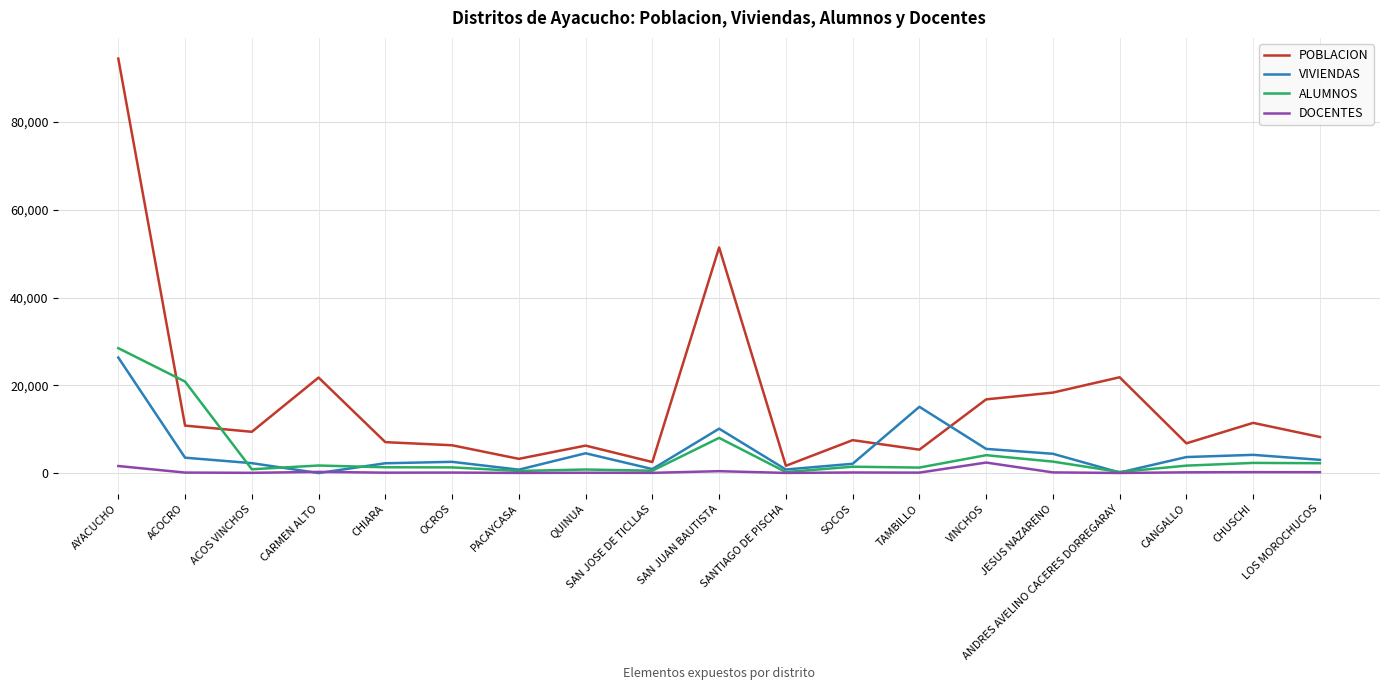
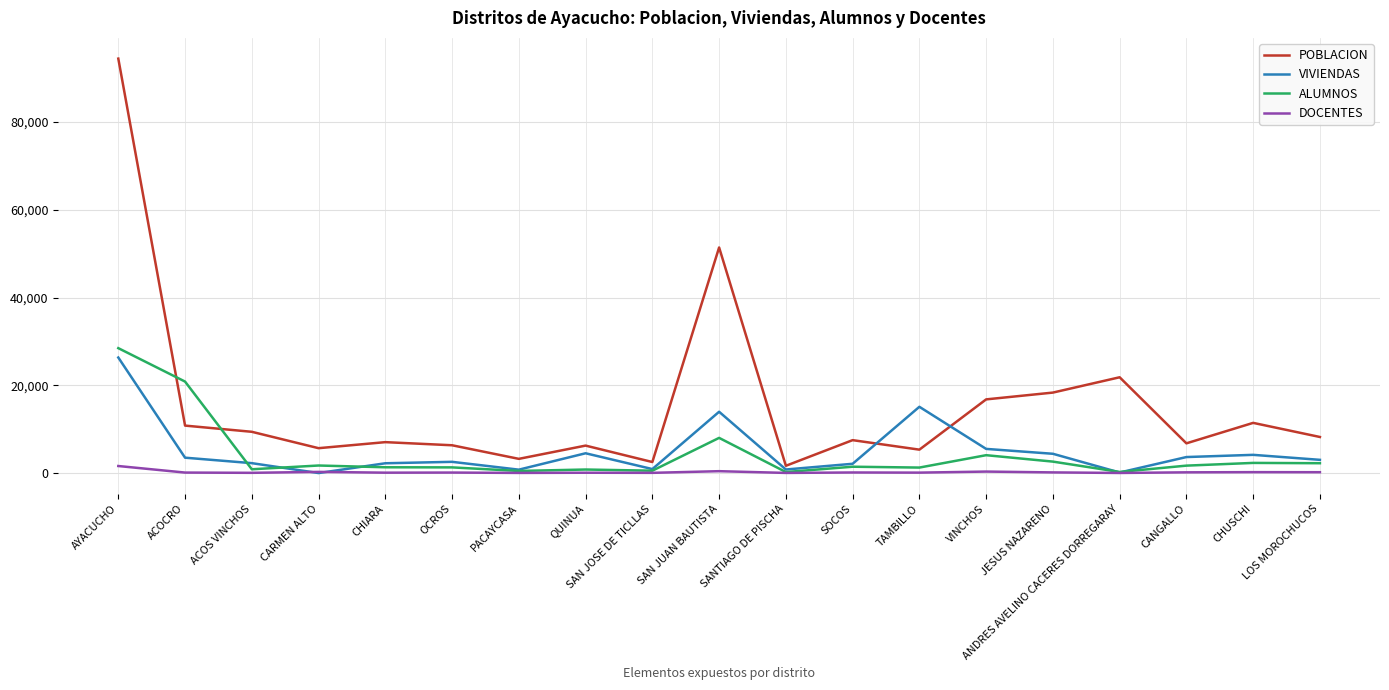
  {
    "POBLACION": {
      "AYACUCHO": "94,000",
      "ACOCRO": "11,000",
      "ACOS VINCHOS": "9,000",
-     "CARMEN ALTO": "22,000",
+     "CARMEN ALTO": "6,000",
      "CHIARA": "7,000",
      "OCROS": "6,000",
      "PACAYCASA": "3,000",
      "QUINUA": "6,000",
      "SAN JOSE DE TICLLAS": "3,000",
      "SAN JUAN BAUTISTA": "51,000",
      "SANTIAGO DE PISCHA": "2,000",
      "SOCOS": "7,000",
      "TAMBILLO": "5,000",
      "VINCHOS": "17,000",
      "JESUS NAZARENO": "18,000",
      "ANDRES AVELINO CACERES DORREGARAY": "22,000",
      "CANGALLO": "7,000",
      "CHUSCHI": "11,000",
      "LOS MOROCHUCOS": "8,000"
    },
    "VIVIENDAS": {
      "AYACUCHO": "26,000",
      "ACOCRO": "4,000",
      "ACOS VINCHOS": "2,000",
      "CHIARA": "2,000",
      "OCROS": "3,000",
      "QUINUA": "5,000",
-     "SAN JUAN BAUTISTA": "10,000",
+     "SAN JUAN BAUTISTA": "14,000",
      "SOCOS": "2,000",
      "TAMBILLO": "15,000",
      "VINCHOS": "6,000",
      "JESUS NAZARENO": "4,000",
      "CANGALLO": "4,000",
      "CHUSCHI": "4,000",
      "LOS MOROCHUCOS": "3,000"
    },
    "ALUMNOS": {
      "AYACUCHO": "28,000",
      "ACOCRO": "21,000",
      "ACOS VINCHOS": "1,000",
      "CARMEN ALTO": "2,000",
      "CHIARA": "1,000",
      "OCROS": "1,000",
      "QUINUA": "1,000",
      "SAN JUAN BAUTISTA": "8,000",
      "SOCOS": "1,000",
      "TAMBILLO": "1,000",
      "VINCHOS": "4,000",
      "JESUS NAZARENO": "3,000",
      "CANGALLO": "2,000",
      "CHUSCHI": "2,000",
      "LOS MOROCHUCOS": "2,000"
    },
    "DOCENTES": {
      "AYACUCHO": "2,000",
      "ACOCRO": "0",
      "ACOS VINCHOS": "0",
      "CHIARA": "0",
      "OCROS": "0",
      "QUINUA": "0",
      "SAN JUAN BAUTISTA": "0",
      "SOCOS": "0",
      "TAMBILLO": "0",
-     "VINCHOS": "2,000",
+     "VINCHOS": "0",
      "JESUS NAZARENO": "0",
      "CANGALLO": "0",
      "CHUSCHI": "0",
      "LOS MOROCHUCOS": "0"
    }
  }
